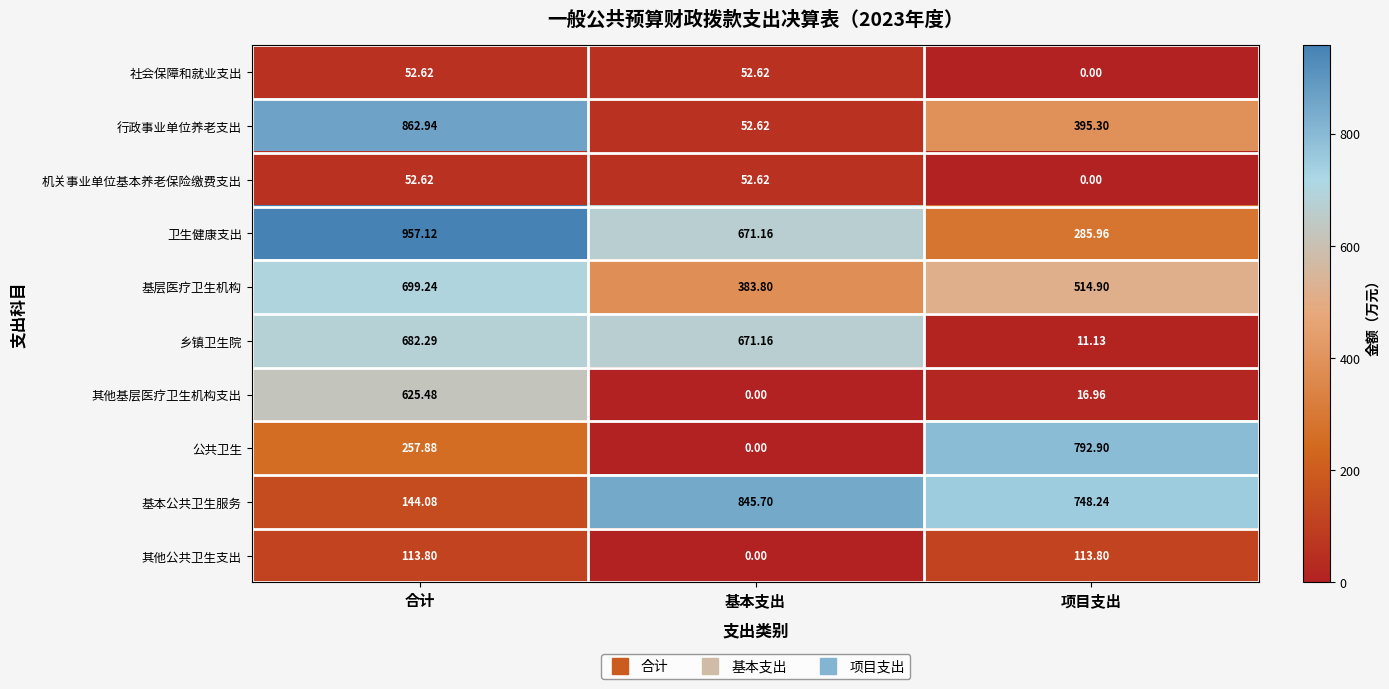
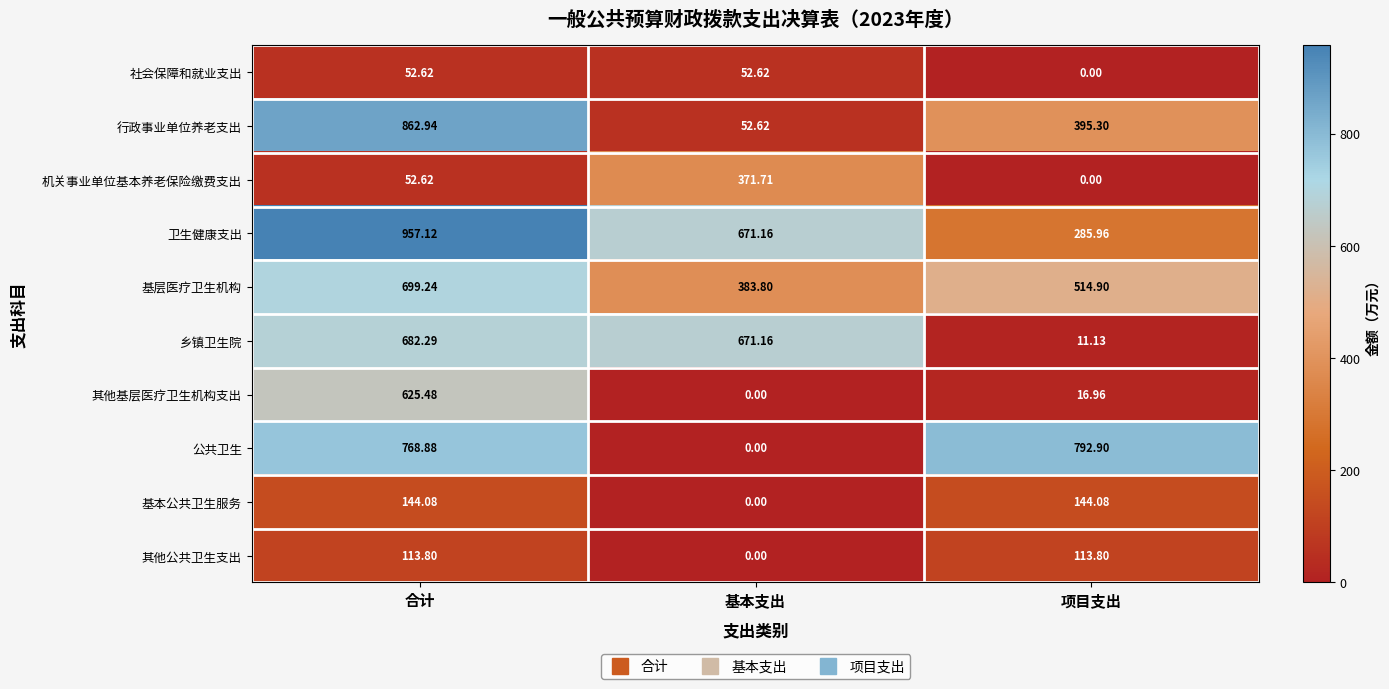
  {
    "社会保障和就业支出": {
      "合计": 52.62,
      "基本支出": 52.62,
      "项目支出": 0.00
    },
    "行政事业单位养老支出": {
      "合计": 862.94,
      "基本支出": 52.62,
      "项目支出": 395.30
    },
    "机关事业单位基本养老保险缴费支出": {
      "合计": 52.62,
-     "基本支出": 52.62,
+     "基本支出": 371.71,
      "项目支出": 0.00
    },
    "卫生健康支出": {
      "合计": 957.12,
      "基本支出": 671.16,
      "项目支出": 285.96
    },
    "基层医疗卫生机构": {
      "合计": 699.24,
      "基本支出": 383.80,
      "项目支出": 514.90
    },
    "乡镇卫生院": {
      "合计": 682.29,
      "基本支出": 671.16,
      "项目支出": 11.13
    },
    "其他基层医疗卫生机构支出": {
      "合计": 625.48,
      "基本支出": 0.00,
      "项目支出": 16.96
    },
    "公共卫生": {
-     "合计": 257.88,
+     "合计": 768.88,
      "基本支出": 0.00,
      "项目支出": 792.90
    },
    "基本公共卫生服务": {
      "合计": 144.08,
-     "基本支出": 845.70,
-     "项目支出": 748.24
+     "基本支出": 0.00,
+     "项目支出": 144.08
    },
    "其他公共卫生支出": {
      "合计": 113.80,
      "基本支出": 0.00,
      "项目支出": 113.80
    }
  }
